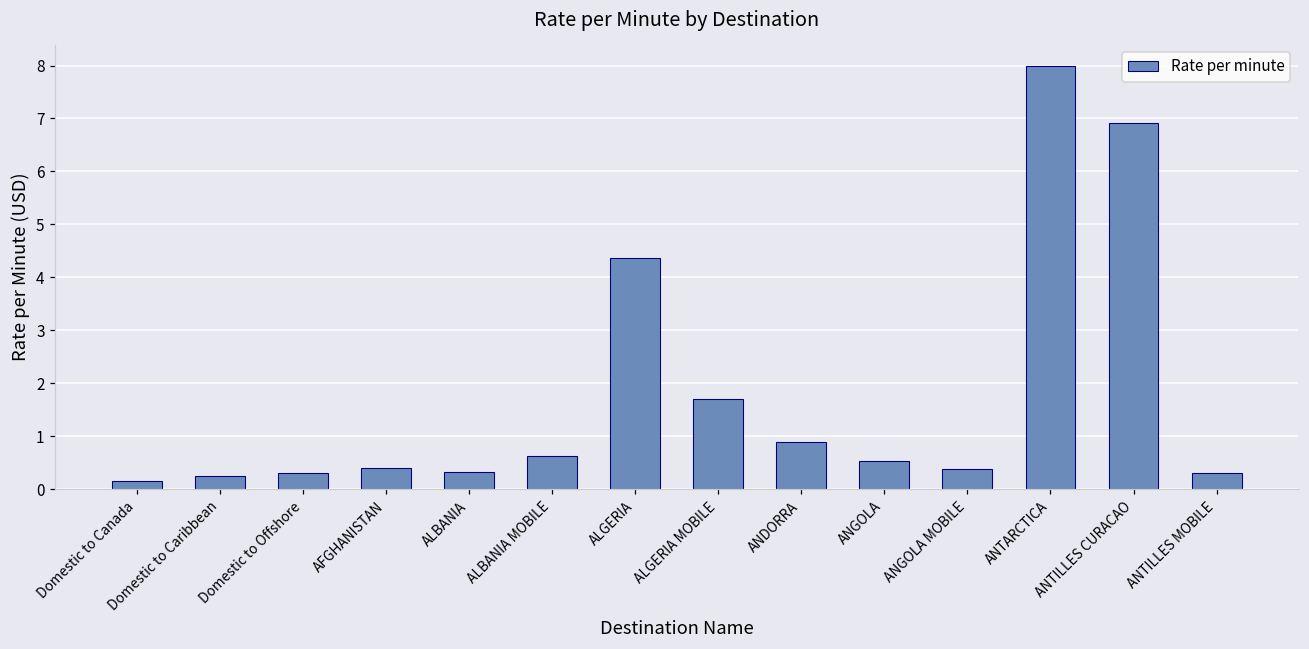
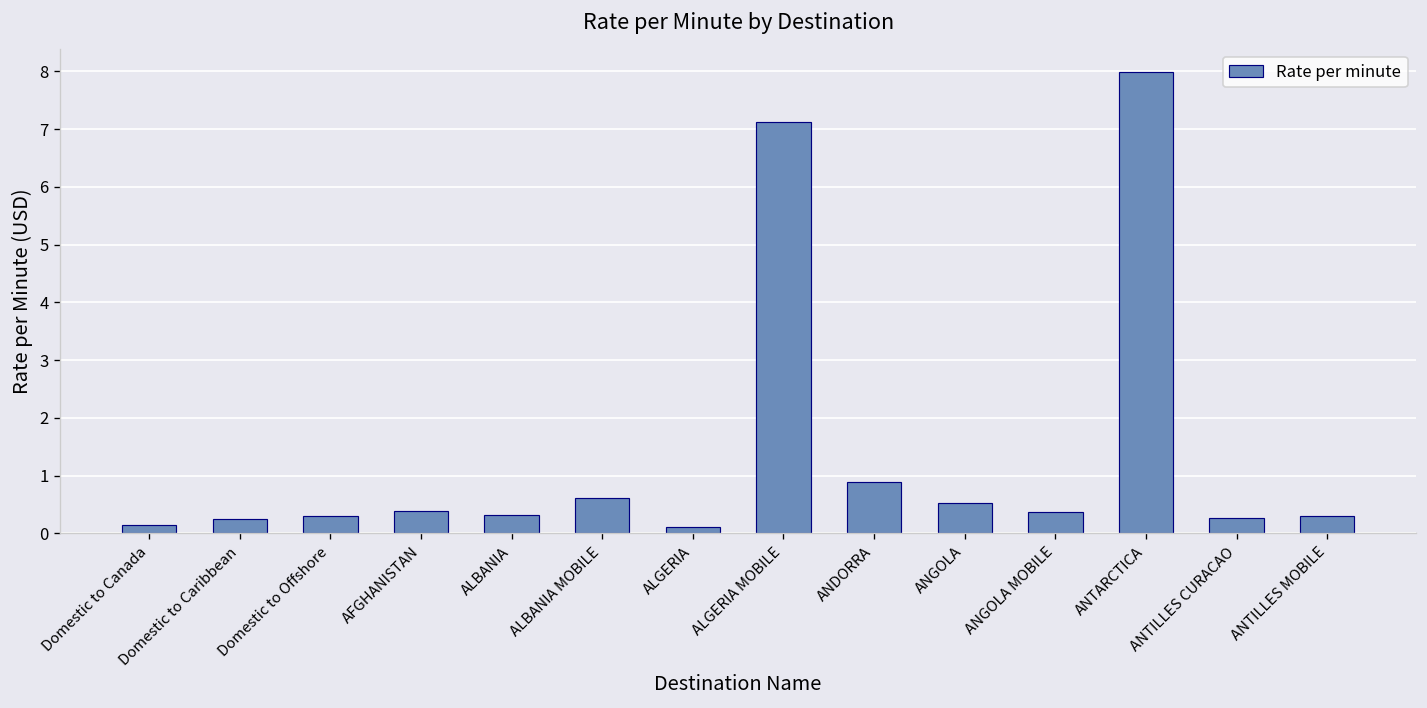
  {
    "Domestic to Canada": 0.2,
    "Domestic to Caribbean": 0.3,
    "Domestic to Offshore": 0.3,
    "AFGHANISTAN": 0.4,
    "ALBANIA": 0.3,
    "ALBANIA MOBILE": 0.6,
-   "ALGERIA": 4.4,
-   "ALGERIA MOBILE": 1.7,
+   "ALGERIA": 0.1,
+   "ALGERIA MOBILE": 7.1,
    "ANDORRA": 0.9,
    "ANGOLA": 0.5,
    "ANGOLA MOBILE": 0.4,
    "ANTARCTICA": 8.0,
-   "ANTILLES CURACAO": 6.9,
+   "ANTILLES CURACAO": 0.3,
    "ANTILLES MOBILE": 0.3
  }
